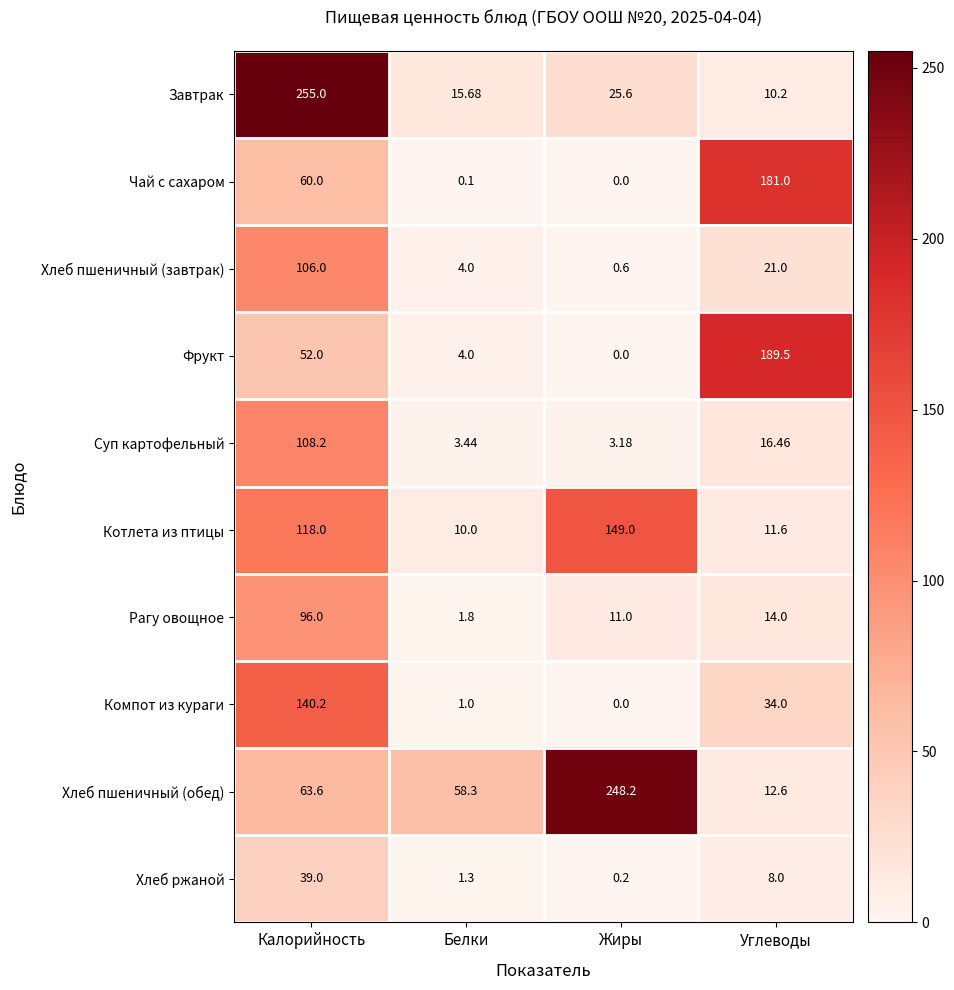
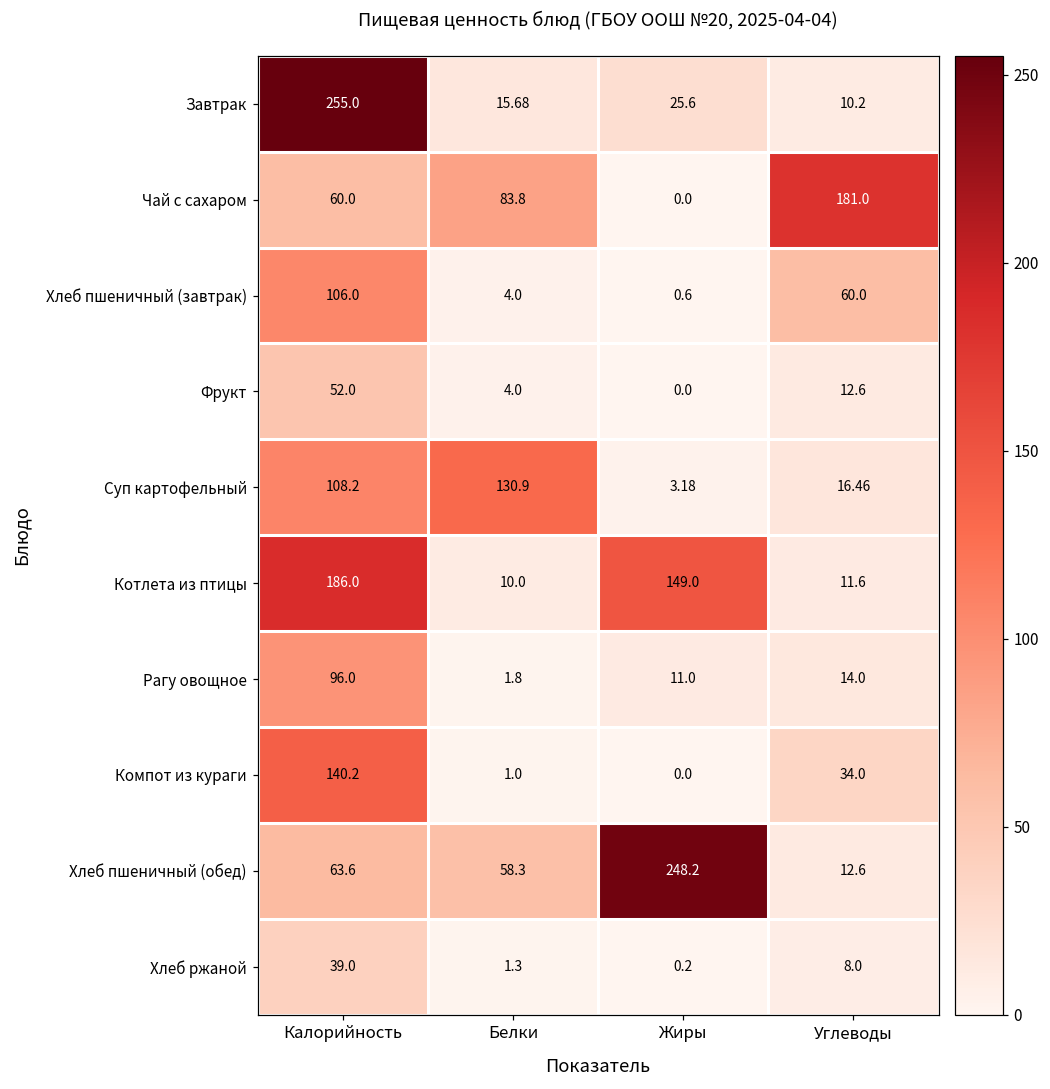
  {
    "Завтрак": {
      "Калорийность": 255.0,
      "Белки": 15.68,
      "Жиры": 25.6,
      "Углеводы": 10.2
    },
    "Чай с сахаром": {
      "Калорийность": 60.0,
-     "Белки": 0.1,
+     "Белки": 83.8,
      "Жиры": 0.0,
      "Углеводы": 181.0
    },
    "Хлеб пшеничный (завтрак)": {
      "Калорийность": 106.0,
      "Белки": 4.0,
      "Жиры": 0.6,
-     "Углеводы": 21.0
+     "Углеводы": 60.0
    },
    "Фрукт": {
      "Калорийность": 52.0,
      "Белки": 4.0,
      "Жиры": 0.0,
-     "Углеводы": 189.5
+     "Углеводы": 12.6
    },
    "Суп картофельный": {
      "Калорийность": 108.2,
-     "Белки": 3.44,
+     "Белки": 130.9,
      "Жиры": 3.18,
      "Углеводы": 16.46
    },
    "Котлета из птицы": {
-     "Калорийность": 118.0,
+     "Калорийность": 186.0,
      "Белки": 10.0,
      "Жиры": 149.0,
      "Углеводы": 11.6
    },
    "Рагу овощное": {
      "Калорийность": 96.0,
      "Белки": 1.8,
      "Жиры": 11.0,
      "Углеводы": 14.0
    },
    "Компот из кураги": {
      "Калорийность": 140.2,
      "Белки": 1.0,
      "Жиры": 0.0,
      "Углеводы": 34.0
    },
    "Хлеб пшеничный (обед)": {
      "Калорийность": 63.6,
      "Белки": 58.3,
      "Жиры": 248.2,
      "Углеводы": 12.6
    },
    "Хлеб ржаной": {
      "Калорийность": 39.0,
      "Белки": 1.3,
      "Жиры": 0.2,
      "Углеводы": 8.0
    }
  }
